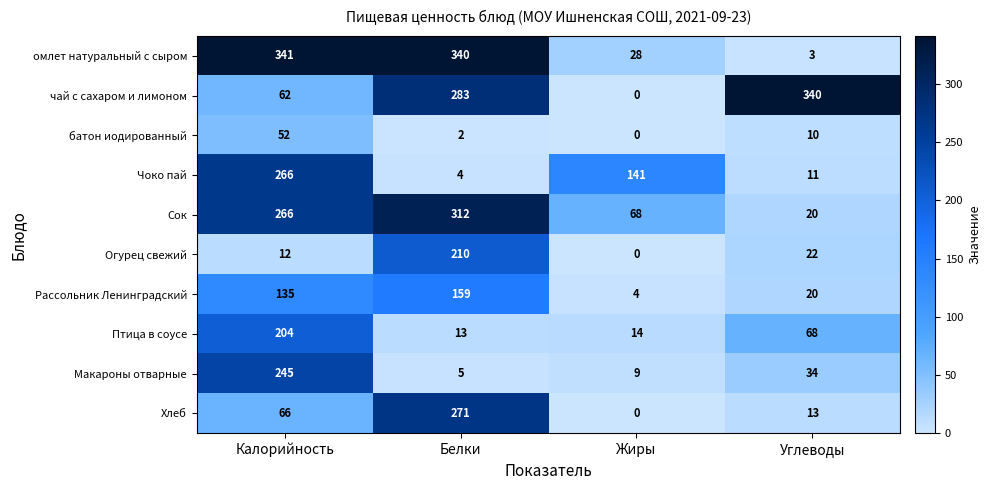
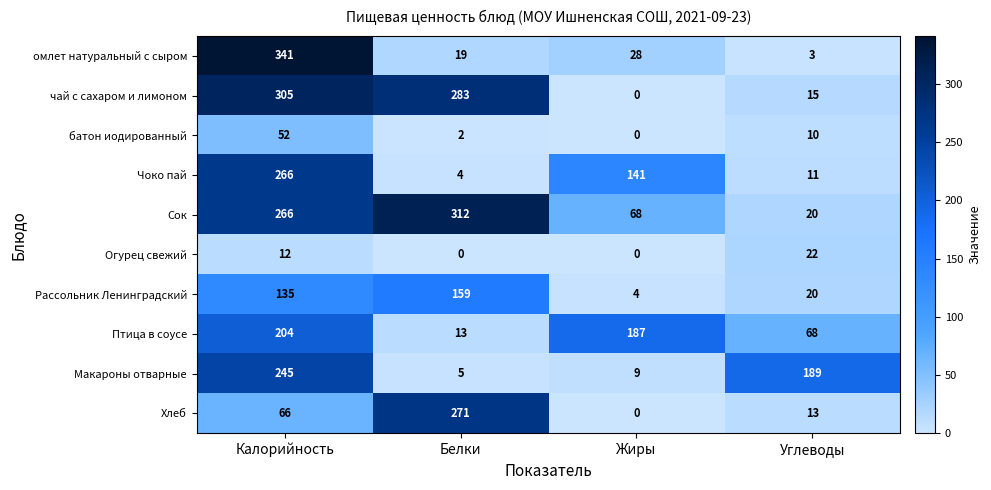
  {
    "омлет натуральный с сыром": {
      "Калорийность": 341,
-     "Белки": 340,
+     "Белки": 19,
      "Жиры": 28,
      "Углеводы": 3
    },
    "чай с сахаром и лимоном": {
-     "Калорийность": 62,
+     "Калорийность": 305,
      "Белки": 283,
      "Жиры": 0,
-     "Углеводы": 340
+     "Углеводы": 15
    },
    "батон иодированный": {
      "Калорийность": 52,
      "Белки": 2,
      "Жиры": 0,
      "Углеводы": 10
    },
    "Чоко пай": {
      "Калорийность": 266,
      "Белки": 4,
      "Жиры": 141,
      "Углеводы": 11
    },
    "Сок": {
      "Калорийность": 266,
      "Белки": 312,
      "Жиры": 68,
      "Углеводы": 20
    },
    "Огурец свежий": {
      "Калорийность": 12,
-     "Белки": 210,
+     "Белки": 0,
      "Жиры": 0,
      "Углеводы": 22
    },
    "Рассольник Ленинградский": {
      "Калорийность": 135,
      "Белки": 159,
      "Жиры": 4,
      "Углеводы": 20
    },
    "Птица в соусе": {
      "Калорийность": 204,
      "Белки": 13,
-     "Жиры": 14,
+     "Жиры": 187,
      "Углеводы": 68
    },
    "Макароны отварные": {
      "Калорийность": 245,
      "Белки": 5,
      "Жиры": 9,
-     "Углеводы": 34
+     "Углеводы": 189
    },
    "Хлеб": {
      "Калорийность": 66,
      "Белки": 271,
      "Жиры": 0,
      "Углеводы": 13
    }
  }
